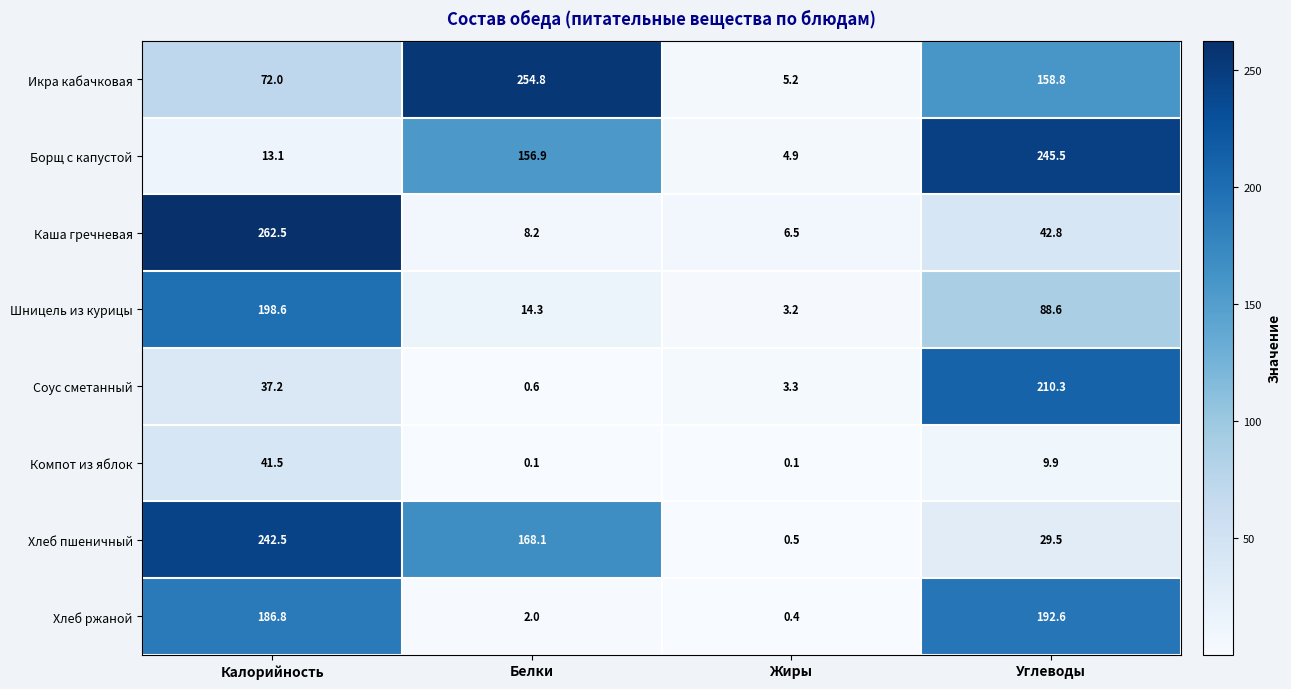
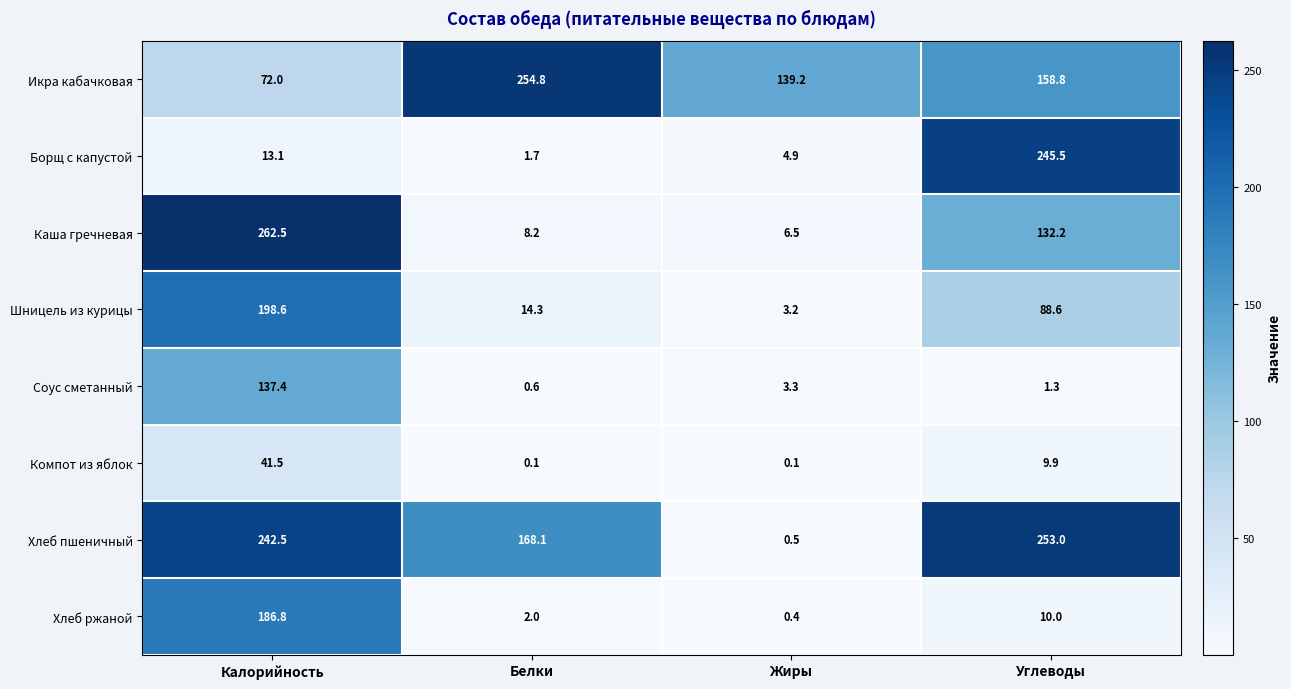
  {
    "Икра кабачковая": {
      "Калорийность": 72.0,
      "Белки": 254.8,
-     "Жиры": 5.2,
+     "Жиры": 139.2,
      "Углеводы": 158.8
    },
    "Борщ с капустой": {
      "Калорийность": 13.1,
-     "Белки": 156.9,
+     "Белки": 1.7,
      "Жиры": 4.9,
      "Углеводы": 245.5
    },
    "Каша гречневая": {
      "Калорийность": 262.5,
      "Белки": 8.2,
      "Жиры": 6.5,
-     "Углеводы": 42.8
+     "Углеводы": 132.2
    },
    "Шницель из курицы": {
      "Калорийность": 198.6,
      "Белки": 14.3,
      "Жиры": 3.2,
      "Углеводы": 88.6
    },
    "Соус сметанный": {
-     "Калорийность": 37.2,
+     "Калорийность": 137.4,
      "Белки": 0.6,
      "Жиры": 3.3,
-     "Углеводы": 210.3
+     "Углеводы": 1.3
    },
    "Компот из яблок": {
      "Калорийность": 41.5,
      "Белки": 0.1,
      "Жиры": 0.1,
      "Углеводы": 9.9
    },
    "Хлеб пшеничный": {
      "Калорийность": 242.5,
      "Белки": 168.1,
      "Жиры": 0.5,
-     "Углеводы": 29.5
+     "Углеводы": 253.0
    },
    "Хлеб ржаной": {
      "Калорийность": 186.8,
      "Белки": 2.0,
      "Жиры": 0.4,
-     "Углеводы": 192.6
+     "Углеводы": 10.0
    }
  }
